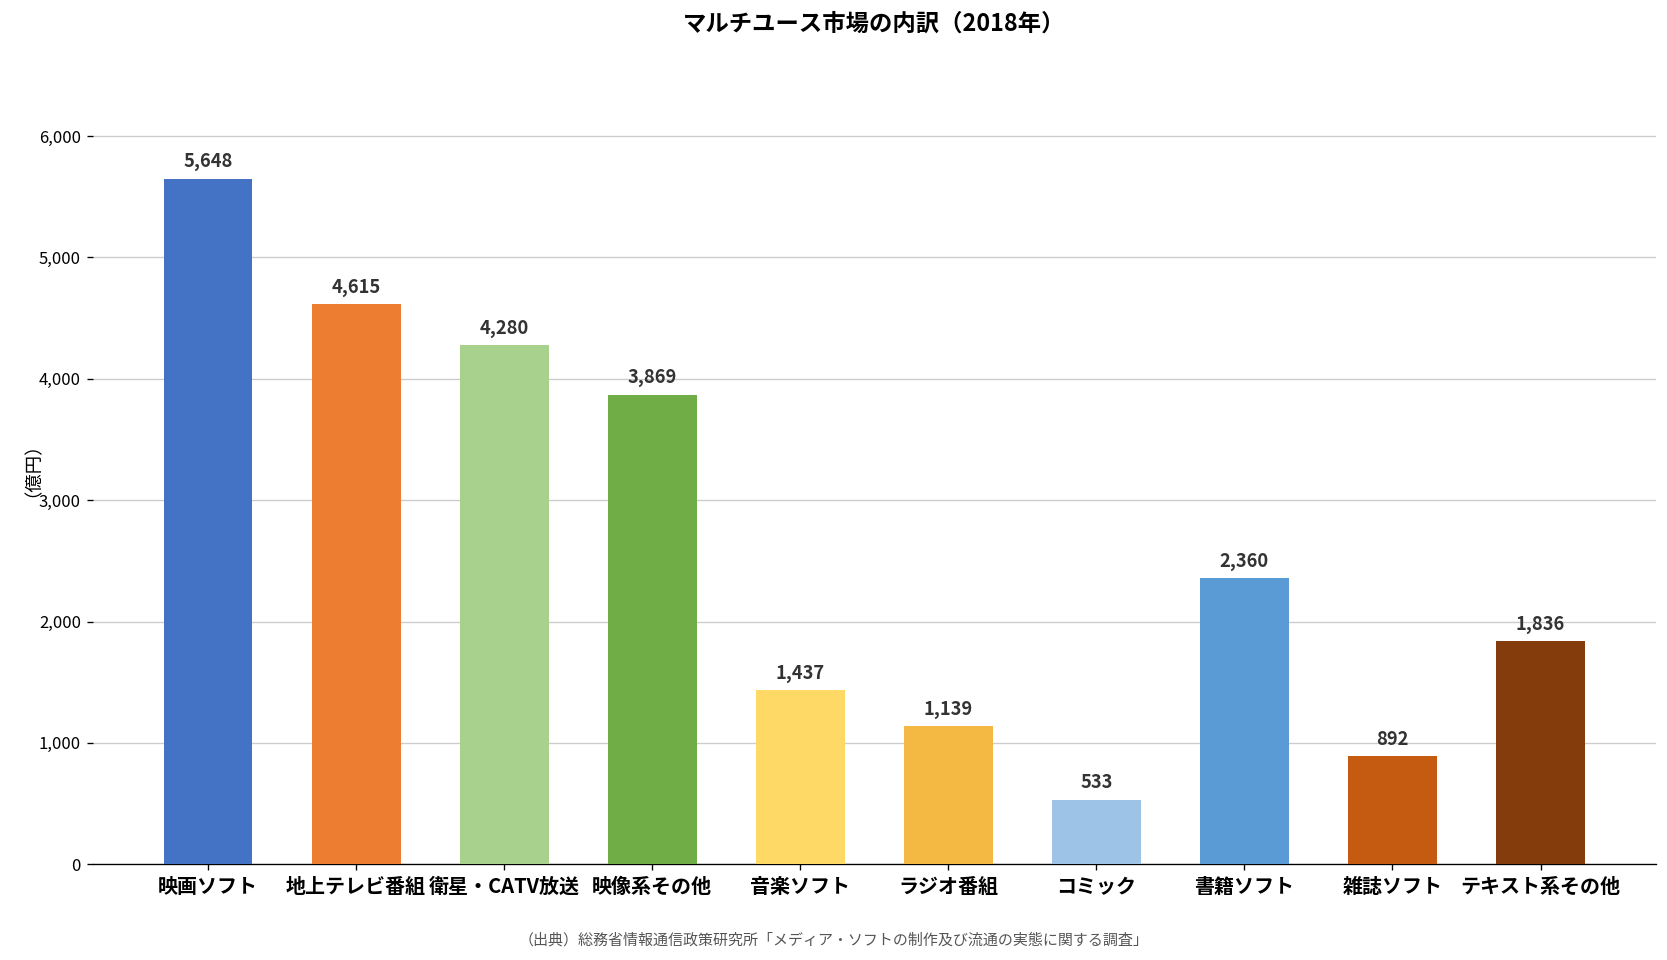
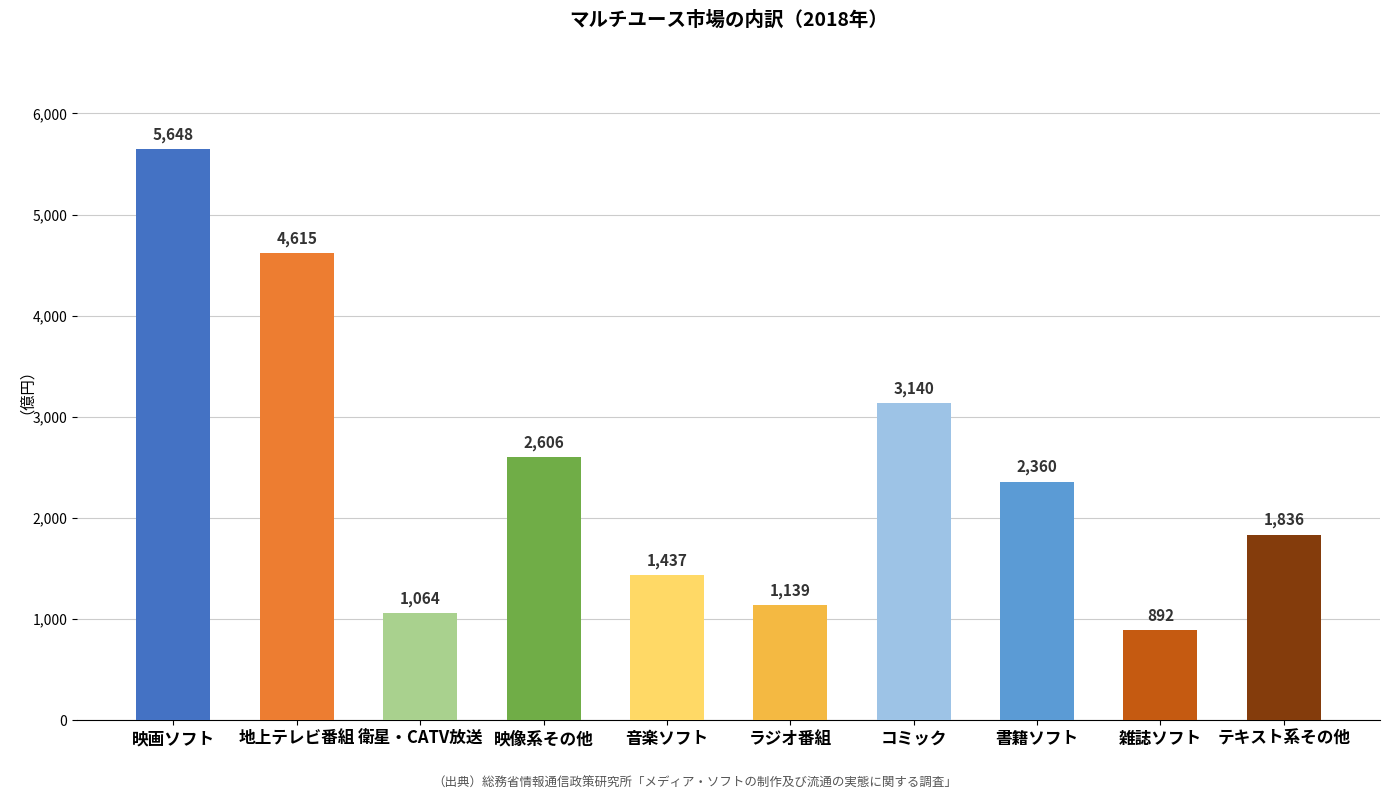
  {
    "映画ソフト": "5,648",
    "地上テレビ番組": "4,615",
-   "衛星・CATV放送": "4,280",
-   "映像系その他": "3,869",
+   "衛星・CATV放送": "1,064",
+   "映像系その他": "2,606",
    "音楽ソフト": "1,437",
    "ラジオ番組": "1,139",
-   "コミック": "533",
+   "コミック": "3,140",
    "書籍ソフト": "2,360",
    "雑誌ソフト": "892",
    "テキスト系その他": "1,836"
  }
